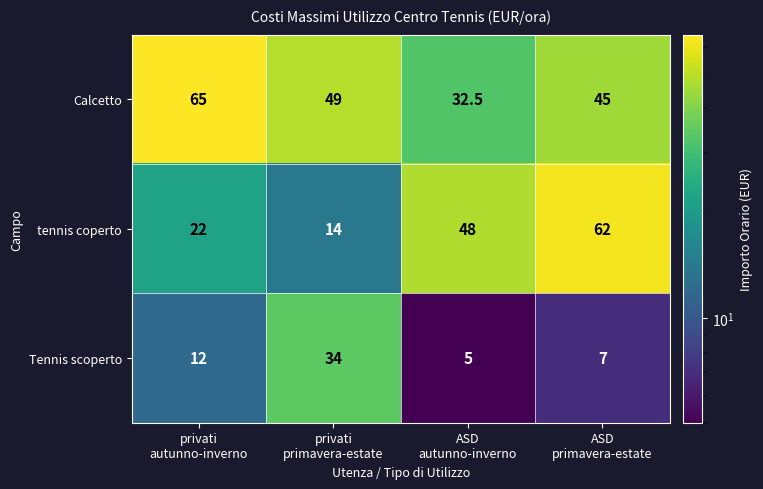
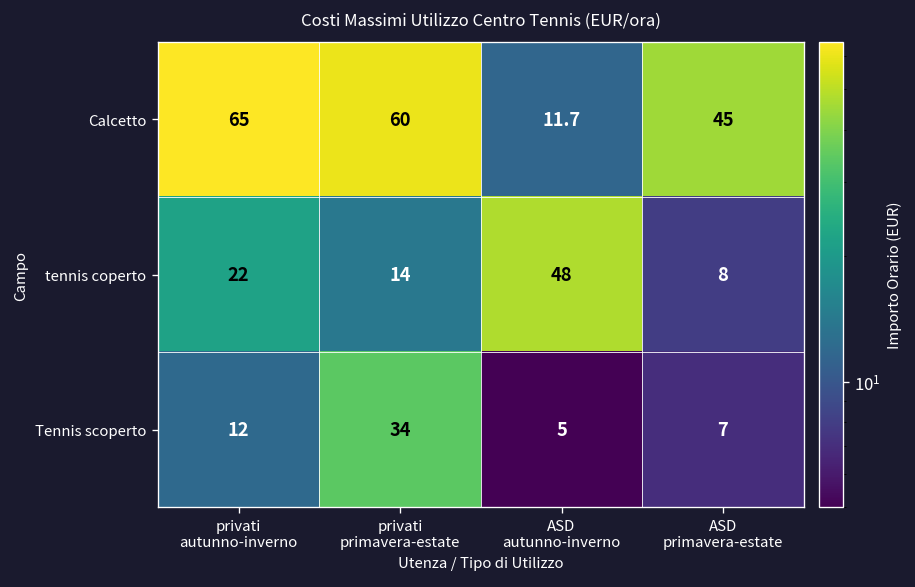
  {
    "Calcetto": {
      "privati autunno-inverno": 65,
-     "privati primavera-estate": 49,
-     "ASD autunno-inverno": 32.5,
+     "privati primavera-estate": 60,
+     "ASD autunno-inverno": 11.7,
      "ASD primavera-estate": 45
    },
    "tennis coperto": {
      "privati autunno-inverno": 22,
      "privati primavera-estate": 14,
      "ASD autunno-inverno": 48,
-     "ASD primavera-estate": 62
+     "ASD primavera-estate": 8
    },
    "Tennis scoperto": {
      "privati autunno-inverno": 12,
      "privati primavera-estate": 34,
      "ASD autunno-inverno": 5,
      "ASD primavera-estate": 7
    }
  }
